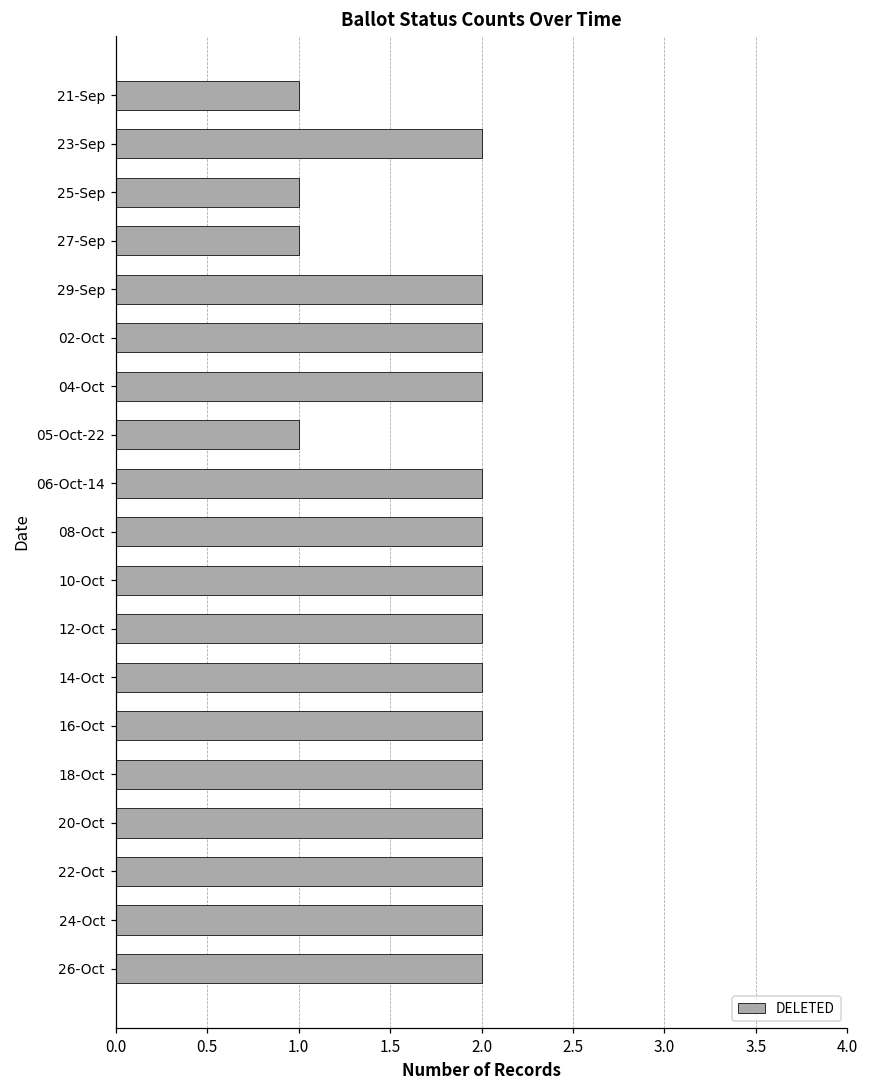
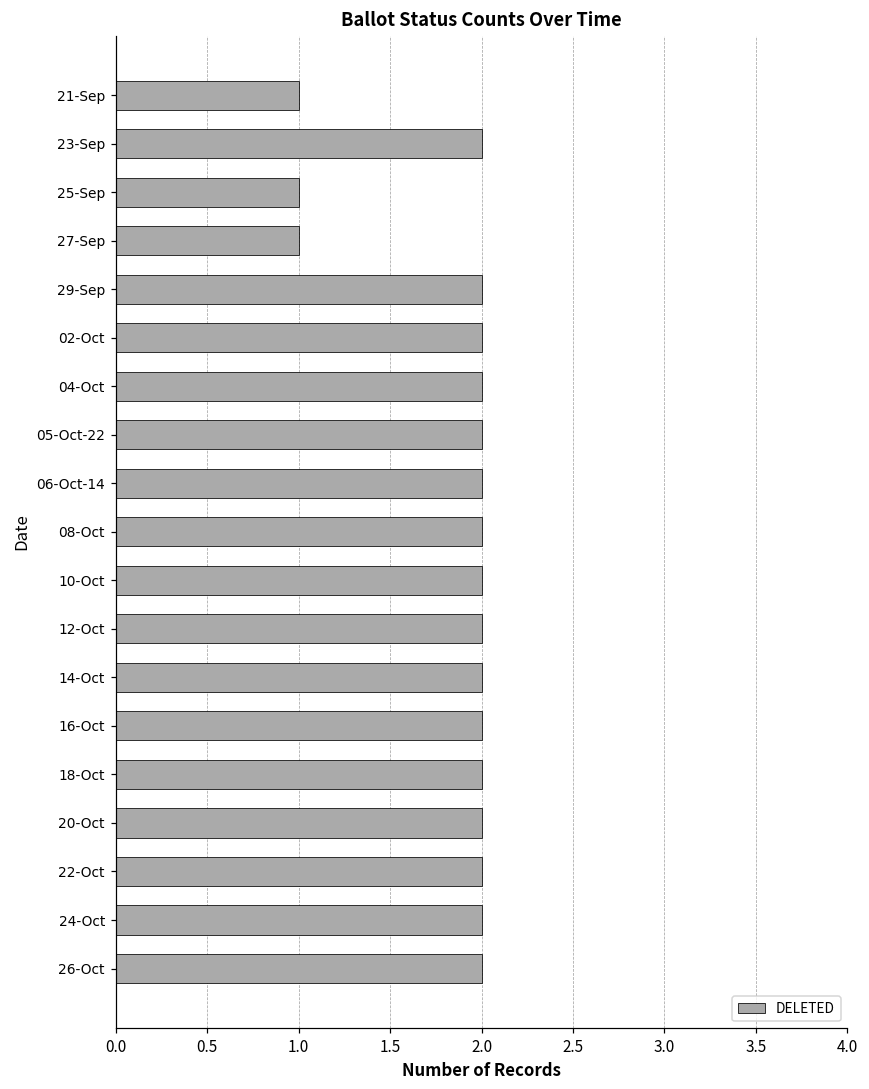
  {
    "21-Sep": 1,
    "23-Sep": 2,
    "25-Sep": 1,
    "27-Sep": 1,
    "29-Sep": 2,
    "02-Oct": 2,
    "04-Oct": 2,
-   "05-Oct-22": 1,
+   "05-Oct-22": 2,
    "06-Oct-14": 2,
    "08-Oct": 2,
    "10-Oct": 2,
    "12-Oct": 2,
    "14-Oct": 2,
    "16-Oct": 2,
    "18-Oct": 2,
    "20-Oct": 2,
    "22-Oct": 2,
    "24-Oct": 2,
    "26-Oct": 2
  }
